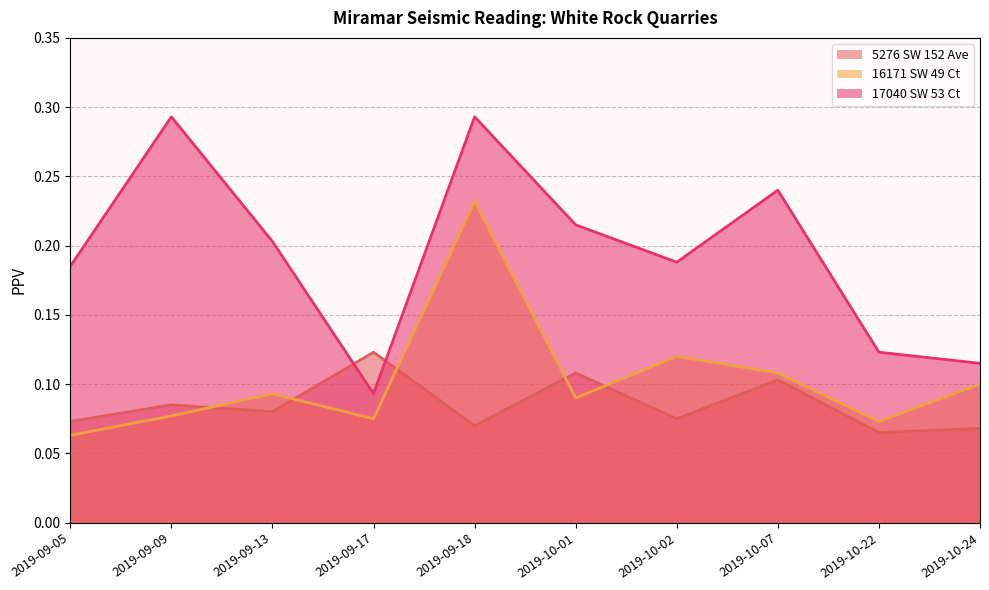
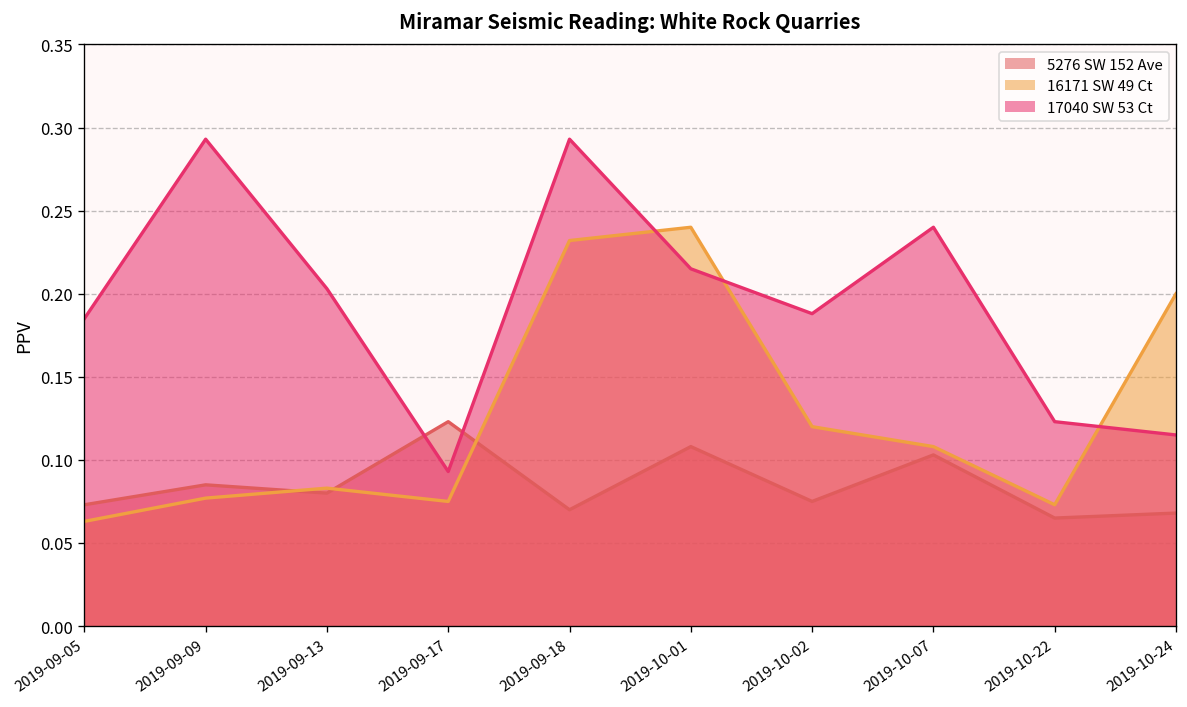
  {
    "16171 SW 49 Ct": {
      "2019-09-05": 0.063,
      "2019-09-09": 0.077,
-     "2019-09-13": 0.093,
+     "2019-09-13": 0.083,
      "2019-09-17": 0.075,
      "2019-09-18": 0.232,
-     "2019-10-01": 0.09,
+     "2019-10-01": 0.24,
      "2019-10-02": 0.120,
      "2019-10-07": 0.108,
      "2019-10-22": 0.073,
-     "2019-10-24": 0.1
+     "2019-10-24": 0.2
    }
  }
